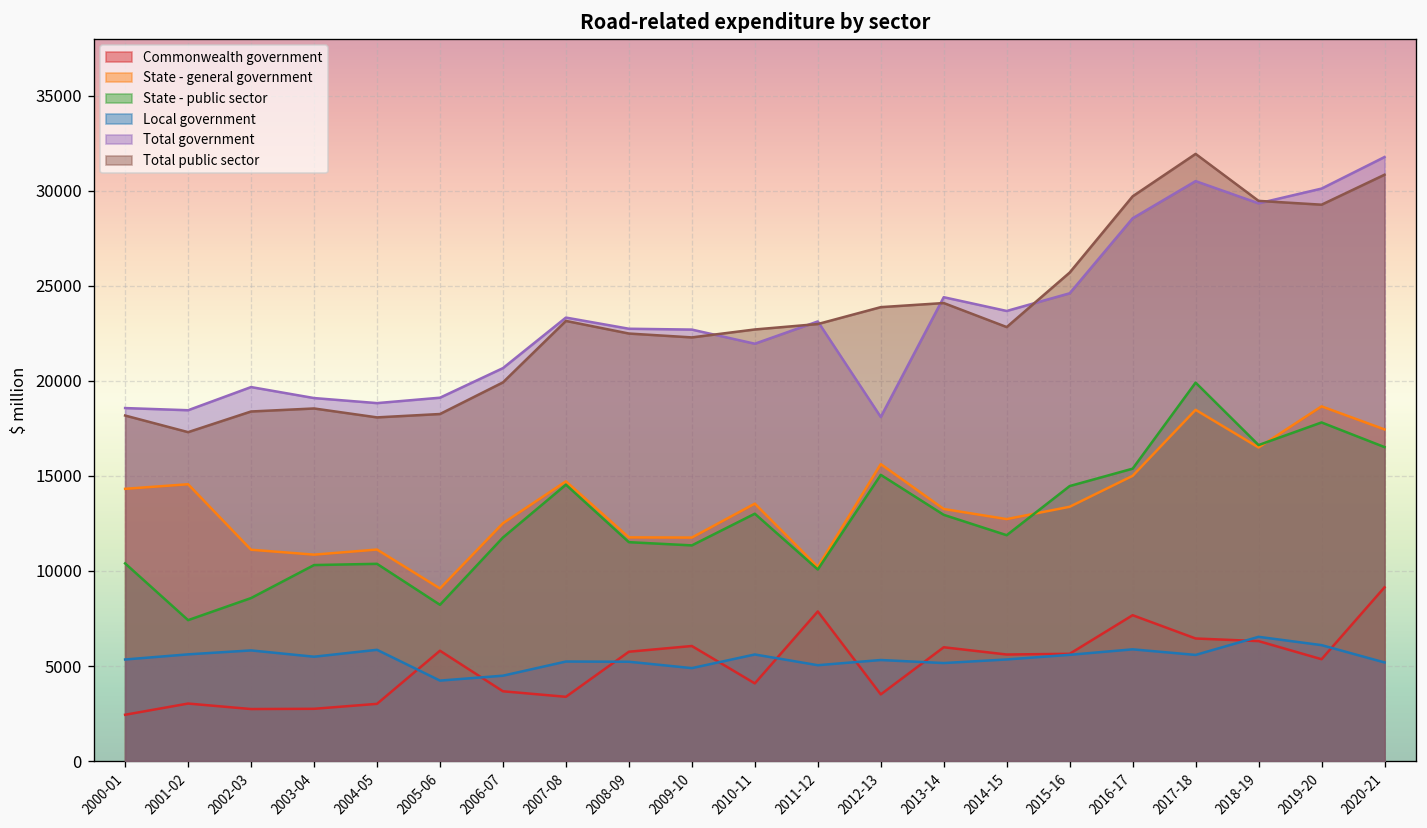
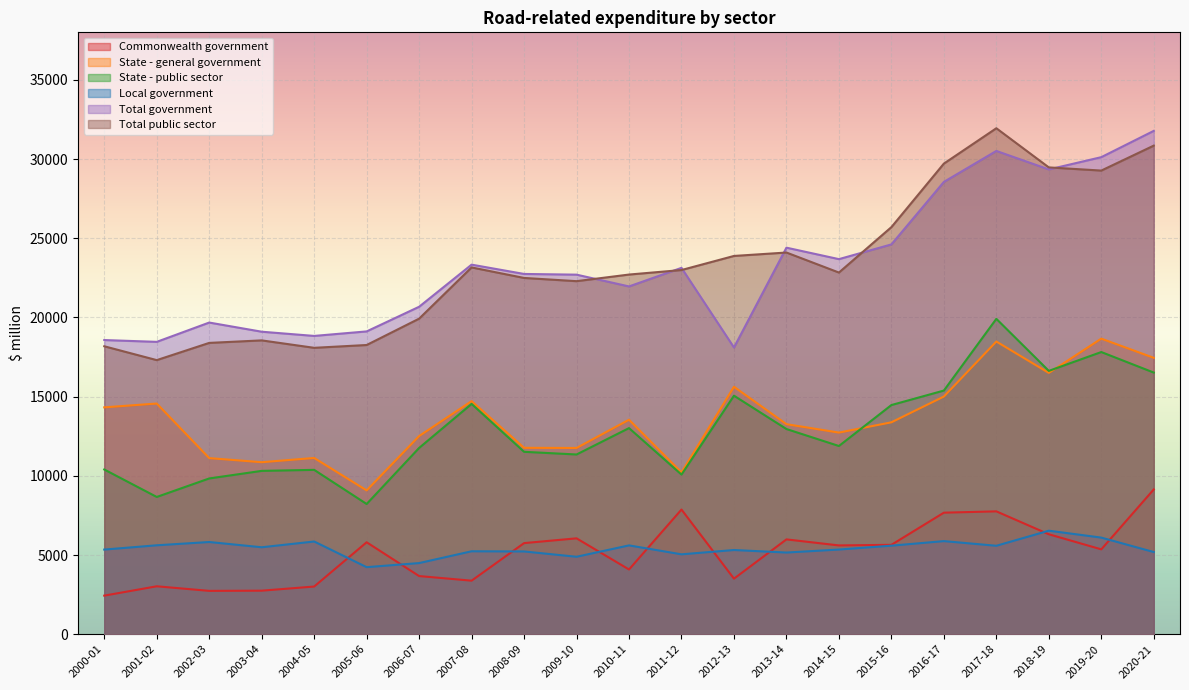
  {
    "Commonwealth government": {
      "2000-01": 2400,
      "2001-02": 3000,
      "2002-03": 2700,
      "2003-04": 2700,
      "2004-05": 3000,
      "2005-06": 5800,
      "2006-07": 3700,
      "2007-08": 3400,
      "2008-09": 5800,
      "2009-10": 6100,
      "2010-11": 4100,
      "2011-12": 7900,
      "2012-13": 3500,
      "2013-14": 6000,
      "2014-15": 5600,
      "2016-17": 7700,
-     "2017-18": 6400,
+     "2017-18": 7800,
      "2018-19": 6300,
      "2019-20": 5400,
      "2020-21": 9100
    },
    "State - general government": {
      "2000-01": 14300,
      "2001-02": 14600,
      "2002-03": 11100,
      "2003-04": 10900,
      "2004-05": 11100,
      "2005-06": 9100,
      "2006-07": 12500,
      "2007-08": 14700,
      "2008-09": 11800,
      "2009-10": 11800,
      "2010-11": 13500,
      "2012-13": 15600,
      "2013-14": 13300,
      "2014-15": 12700,
      "2015-16": 13400,
      "2016-17": 15000,
      "2017-18": 18500,
      "2019-20": 18700,
      "2020-21": 17400
    },
    "State - public sector": {
      "2000-01": 10400,
-     "2001-02": 7400,
-     "2002-03": 8600,
+     "2001-02": 8700,
+     "2002-03": 9800,
      "2003-04": 10300,
      "2004-05": 10400,
      "2005-06": 8200,
      "2006-07": 11800,
      "2007-08": 14500,
      "2008-09": 11500,
      "2009-10": 11300,
      "2010-11": 13000,
      "2012-13": 15100,
      "2013-14": 13000,
      "2014-15": 11900,
      "2015-16": 14500,
      "2016-17": 15400,
      "2017-18": 19900,
      "2019-20": 17800,
      "2020-21": 16500
    },
    "Local government": {
      "2000-01": 5300,
      "2001-02": 5600,
      "2002-03": 5800,
      "2003-04": 5500,
      "2004-05": 5900,
      "2005-06": 4200,
      "2006-07": 4500,
      "2007-08": 5200,
      "2008-09": 5200,
      "2009-10": 4900,
      "2010-11": 5600,
      "2011-12": 5000,
      "2012-13": 5300,
      "2013-14": 5200,
      "2014-15": 5300,
      "2016-17": 5900,
      "2017-18": 5600,
      "2018-19": 6500,
      "2019-20": 6100,
      "2020-21": 5200
    },
    "Total government": {
      "2000-01": 18600,
      "2001-02": 18500,
      "2002-03": 19700,
      "2003-04": 19100,
      "2004-05": 18800,
      "2005-06": 19100,
      "2006-07": 20700,
      "2007-08": 23300,
      "2008-09": 22700,
      "2009-10": 22700,
      "2010-11": 22000,
      "2012-13": 18100,
      "2013-14": 24400,
      "2014-15": 23700,
      "2015-16": 24600,
      "2016-17": 28600,
      "2017-18": 30500,
      "2019-20": 30100,
      "2020-21": 31800
    },
    "Total public sector": {
      "2000-01": 18200,
      "2001-02": 17300,
      "2002-03": 18400,
      "2003-04": 18600,
      "2004-05": 18100,
      "2005-06": 18300,
      "2006-07": 19900,
      "2007-08": 23200,
      "2008-09": 22500,
      "2009-10": 22300,
      "2010-11": 22700,
      "2012-13": 23900,
      "2013-14": 24100,
      "2014-15": 22800,
      "2015-16": 25700,
      "2016-17": 29700,
      "2017-18": 31900,
      "2019-20": 29300,
      "2020-21": 30800
    }
  }
